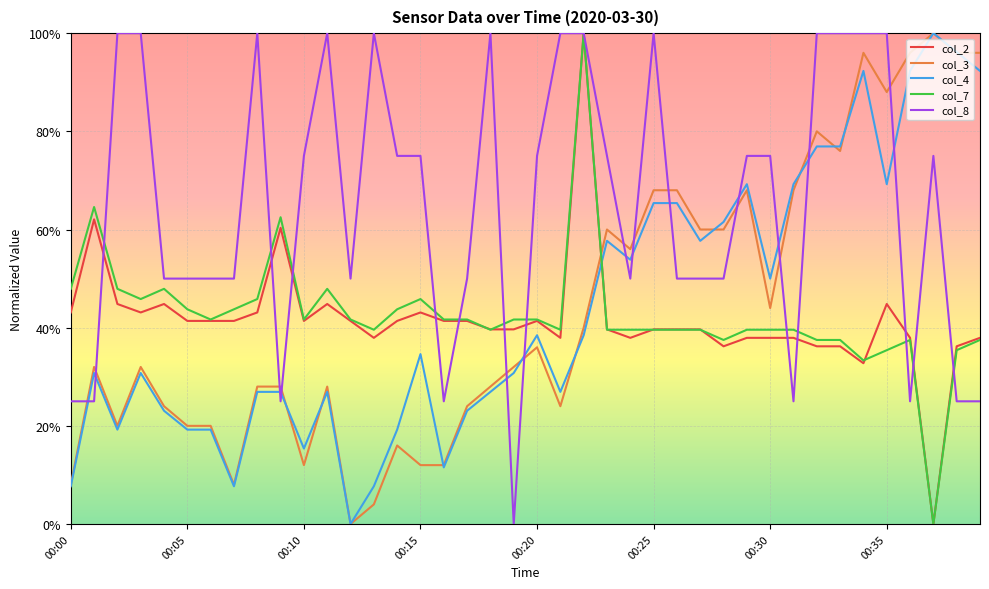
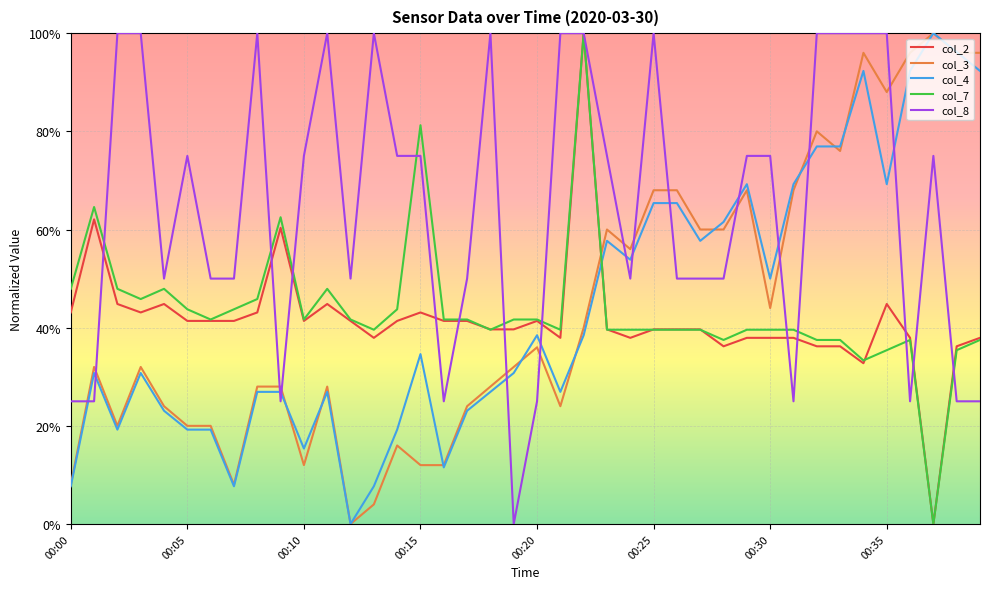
  {
    "col_2": {
      "00:00": "43%",
      "00:05": "41%",
      "00:15": "43%",
      "00:30": "38%",
      "00:35": "45%"
    },
    "col_3": {
      "00:05": "20%",
      "00:10": "12%",
      "00:15": "12%",
      "00:20": "36%",
      "00:25": "68%",
      "00:30": "44%",
      "00:35": "88%"
    },
    "col_4": {
      "00:05": "19%",
      "00:10": "15%",
      "00:15": "35%",
      "00:20": "38%",
      "00:25": "65%",
      "00:30": "50%",
      "00:35": "69%"
    },
    "col_7": {
      "00:00": "48%",
      "00:05": "44%",
-     "00:15": "46%",
+     "00:15": "81%",
      "00:30": "40%",
      "00:35": "35%"
    },
    "col_8": {
      "00:00": "25%",
-     "00:05": "50%",
+     "00:05": "75%",
      "00:10": "75%",
      "00:15": "75%",
-     "00:20": "75%",
+     "00:20": "25%",
      "00:25": "100%",
      "00:30": "75%",
      "00:35": "100%"
    }
  }
